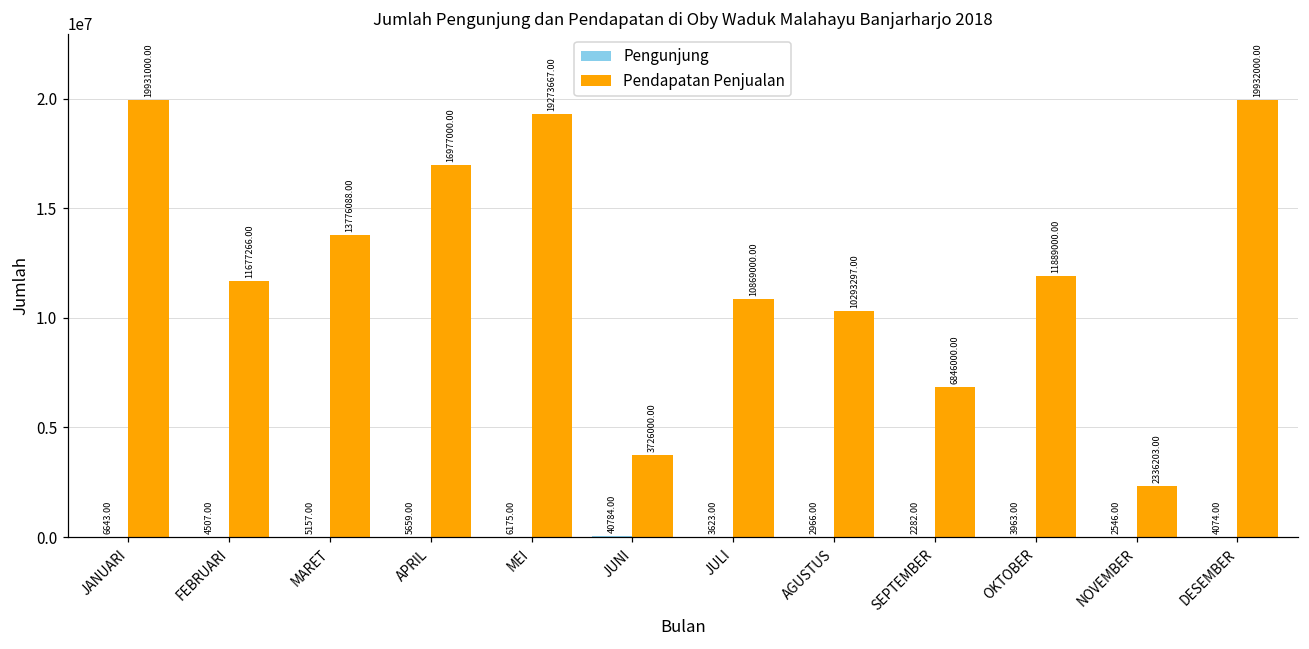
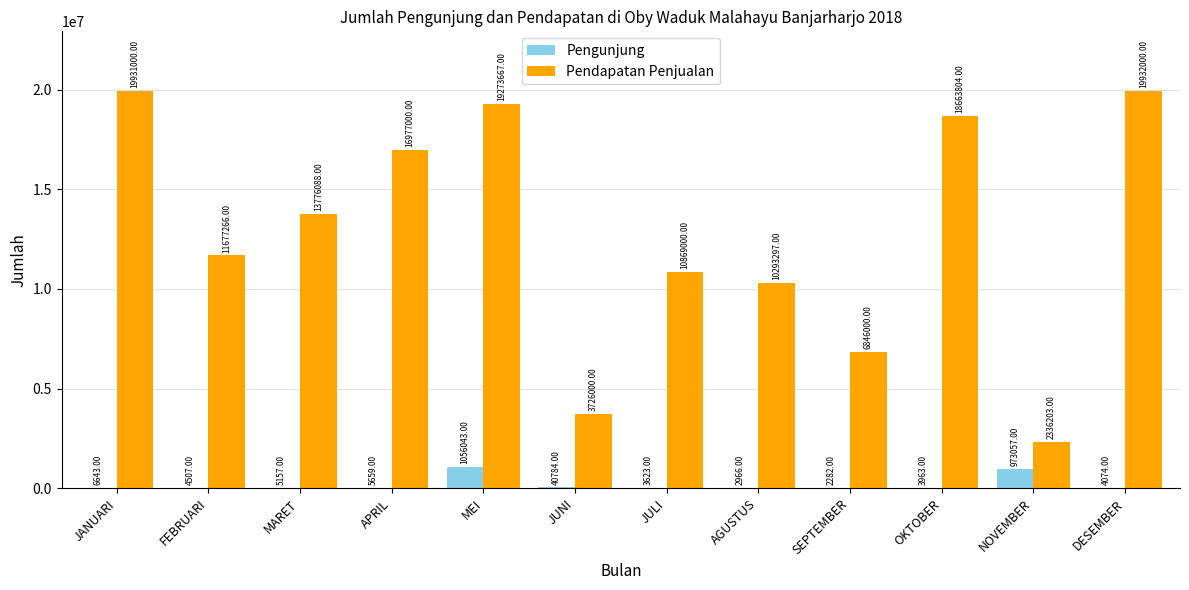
  {
    "Pengunjung": {
      "JANUARI": 6643.00,
      "FEBRUARI": 4507.00,
      "MARET": 5157.00,
      "APRIL": 5659.00,
-     "MEI": 6175.00,
+     "MEI": 1056043.00,
      "JUNI": 40784.00,
      "JULI": 3623.00,
      "AGUSTUS": 2966.00,
      "SEPTEMBER": 2282.00,
      "OKTOBER": 3963.00,
-     "NOVEMBER": 2546.00,
+     "NOVEMBER": 973057.00,
      "DESEMBER": 4074.00
    },
    "Pendapatan Penjualan": {
      "JANUARI": 19931000.00,
      "FEBRUARI": 11677266.00,
      "MARET": 13776088.00,
      "APRIL": 16977000.00,
      "MEI": 19273667.00,
      "JUNI": 3726000.00,
      "JULI": 10869000.00,
      "AGUSTUS": 10293297.00,
      "SEPTEMBER": 6846000.00,
-     "OKTOBER": 11889000.00,
+     "OKTOBER": 18663804.00,
      "NOVEMBER": 2336203.00,
      "DESEMBER": 19932000.00
    }
  }
